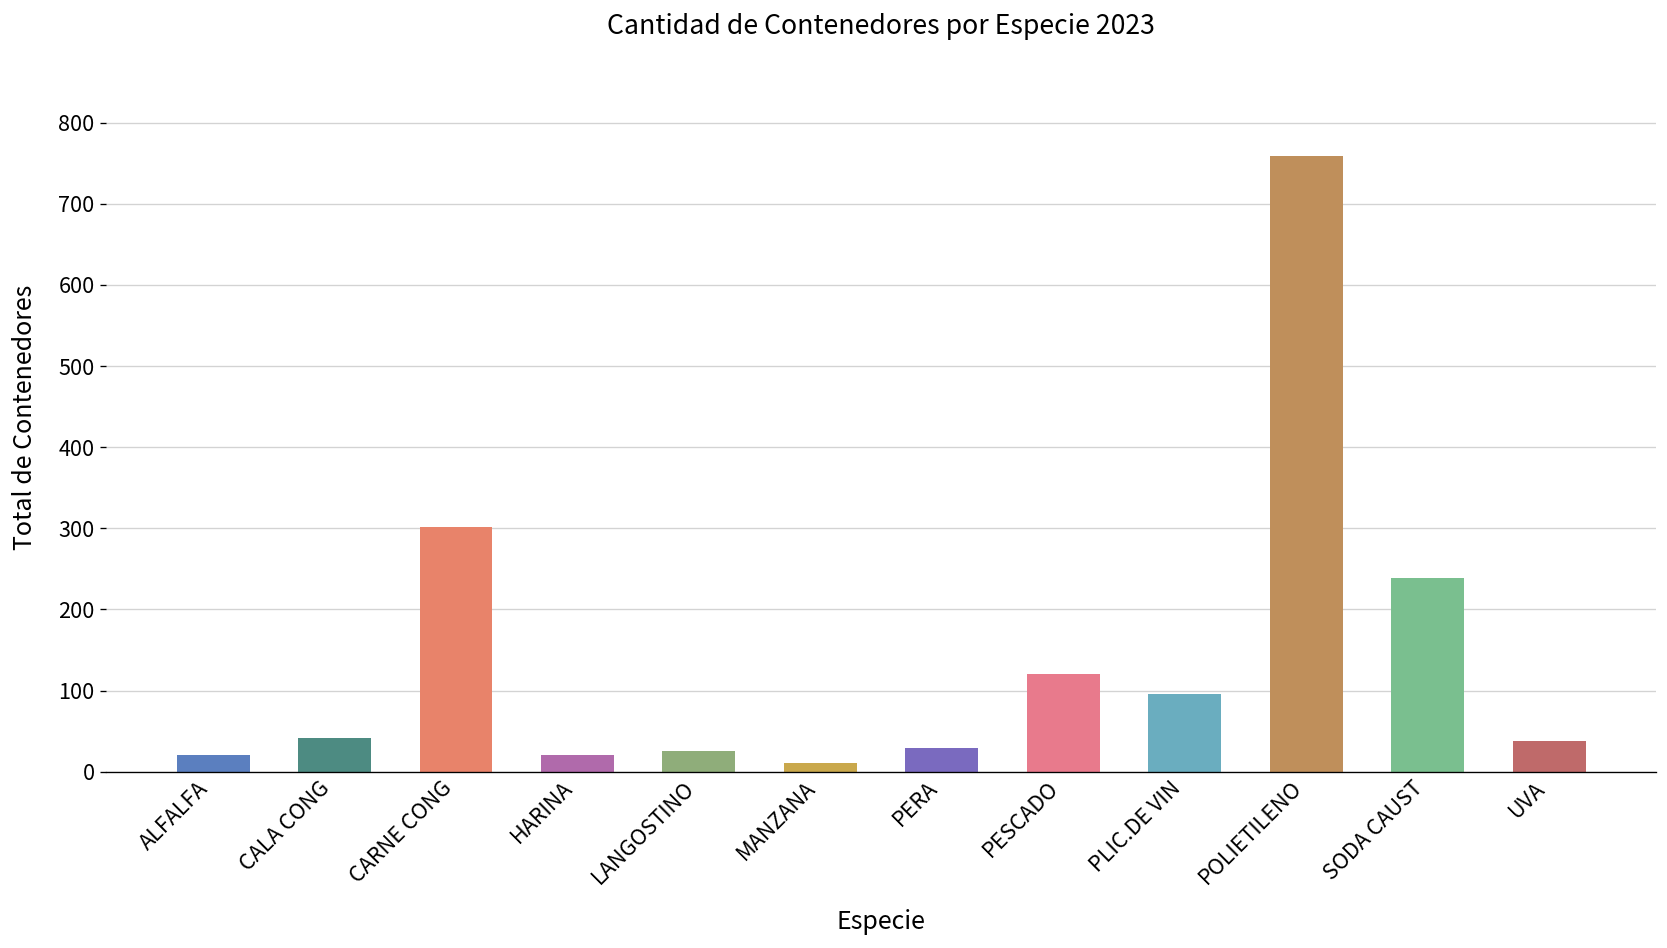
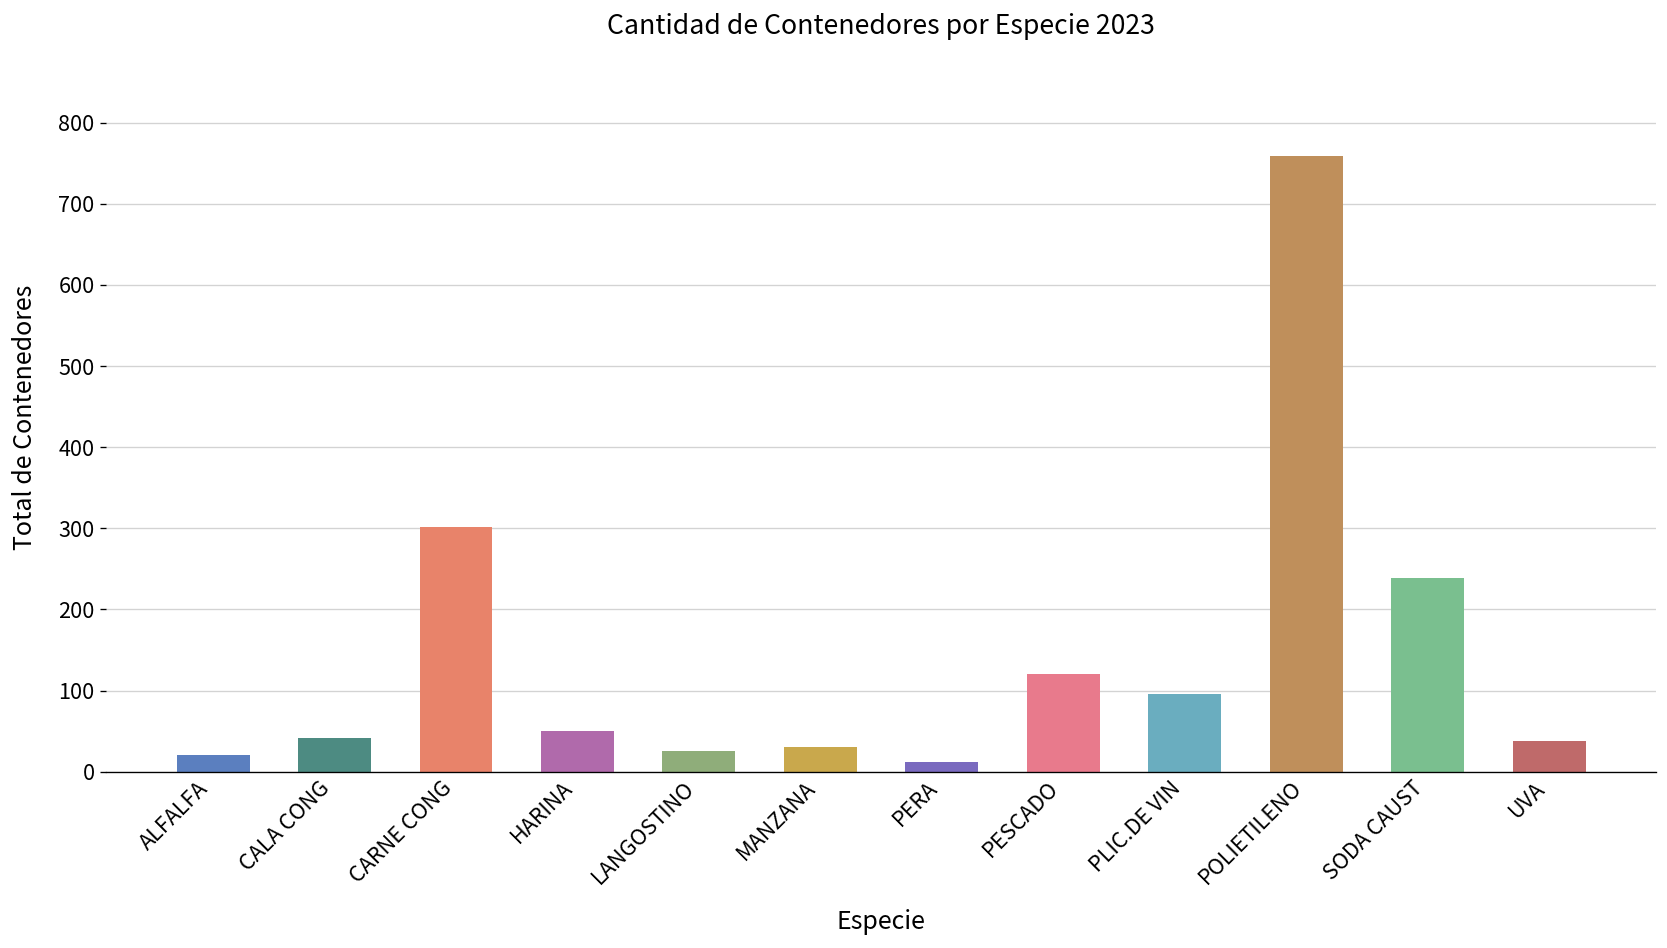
  {
    "ALFALFA": 20,
    "CALA CONG": 40,
    "CARNE CONG": 300,
-   "HARINA": 20,
+   "HARINA": 50,
    "LANGOSTINO": 30,
-   "MANZANA": 10,
-   "PERA": 30,
+   "MANZANA": 30,
+   "PERA": 10,
    "PESCADO": 120,
    "PLIC.DE VIN": 100,
    "POLIETILENO": 760,
    "SODA CAUST": 240,
    "UVA": 40
  }
